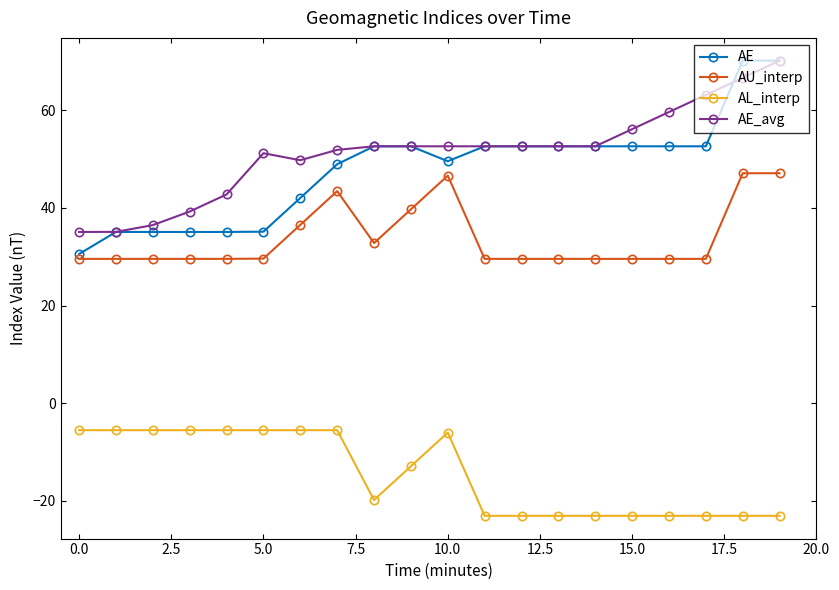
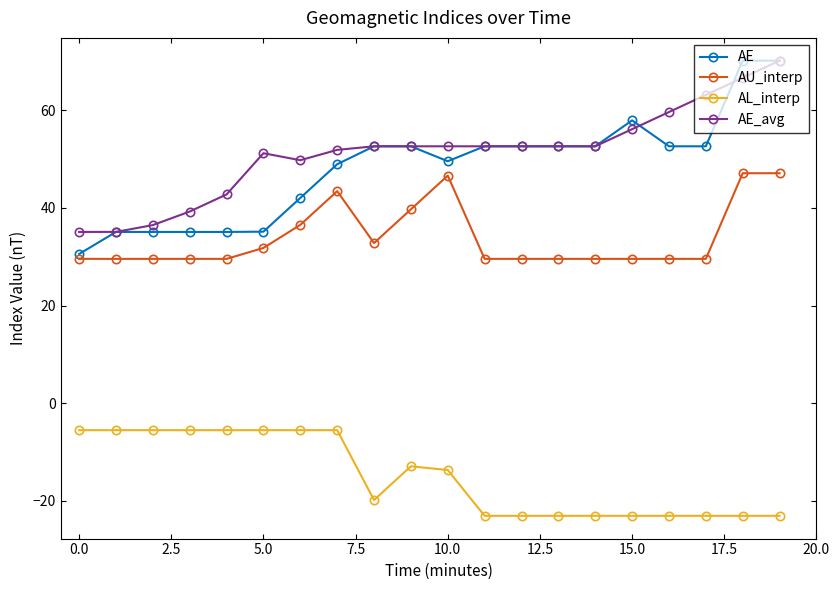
  {
    "AE": {
      "0.0": 31,
      "5.0": 35,
      "10.0": 50,
-     "15.0": 53
+     "15.0": 58
    },
    "AU_interp": {
      "0.0": 30,
-     "5.0": 30,
+     "5.0": 32,
      "10.0": 47,
      "15.0": 30
    },
    "AL_interp": {
      "0.0": -6,
      "5.0": -6,
-     "10.0": -6,
+     "10.0": -14,
      "15.0": -23
    },
    "AE_avg": {
      "0.0": 35,
      "5.0": 51,
      "10.0": 53,
      "15.0": 56
    }
  }
